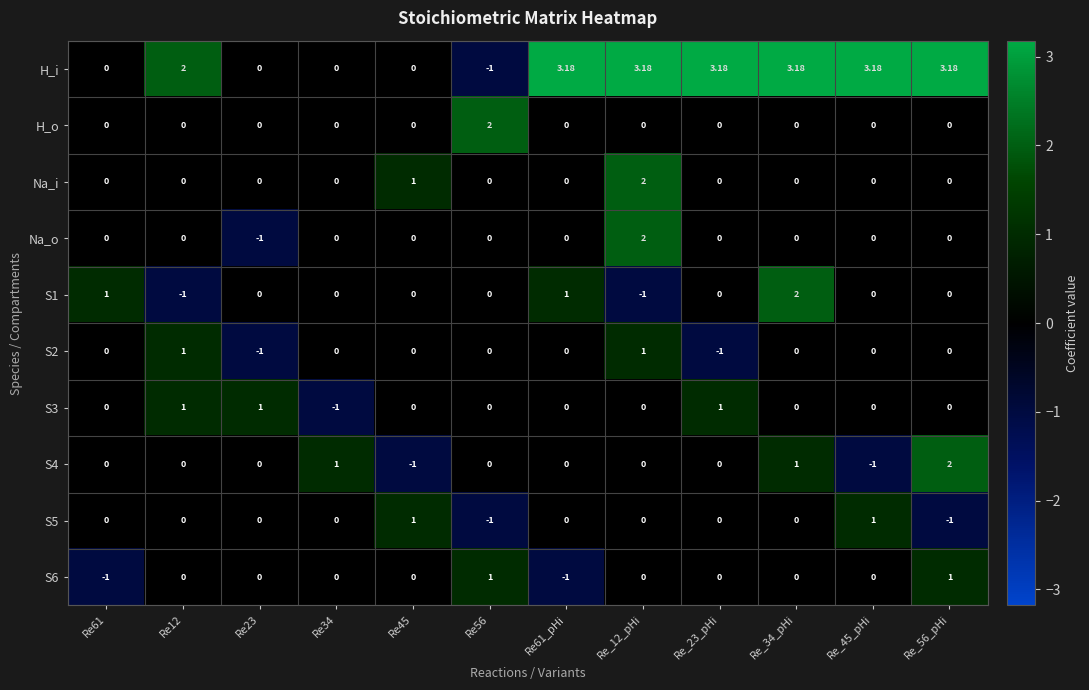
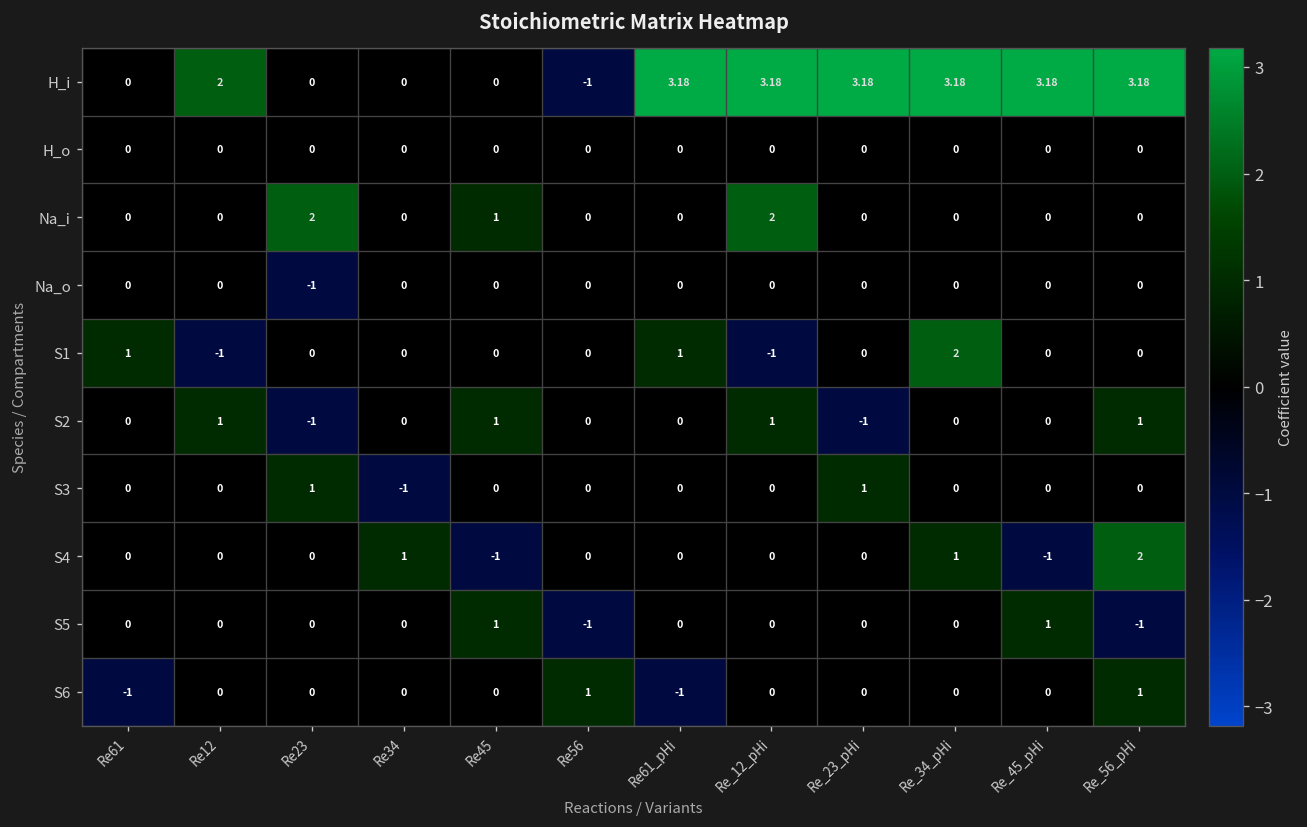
  {
    "H_i": {
      "Re61": 0,
      "Re12": 2,
      "Re23": 0,
      "Re34": 0,
      "Re45": 0,
      "Re56": -1,
      "Re61_pHi": 3.18,
      "Re_12_pHi": 3.18,
      "Re_23_pHi": 3.18,
      "Re_34_pHi": 3.18,
      "Re_45_pHi": 3.18,
      "Re_56_pHi": 3.18
    },
    "H_o": {
      "Re61": 0,
      "Re12": 0,
      "Re23": 0,
      "Re34": 0,
      "Re45": 0,
-     "Re56": 2,
+     "Re56": 0,
      "Re61_pHi": 0,
      "Re_12_pHi": 0,
      "Re_23_pHi": 0,
      "Re_34_pHi": 0,
      "Re_45_pHi": 0,
      "Re_56_pHi": 0
    },
    "Na_i": {
      "Re61": 0,
      "Re12": 0,
-     "Re23": 0,
+     "Re23": 2,
      "Re34": 0,
      "Re45": 1,
      "Re56": 0,
      "Re61_pHi": 0,
      "Re_12_pHi": 2,
      "Re_23_pHi": 0,
      "Re_34_pHi": 0,
      "Re_45_pHi": 0,
      "Re_56_pHi": 0
    },
    "Na_o": {
      "Re61": 0,
      "Re12": 0,
      "Re23": -1,
      "Re34": 0,
      "Re45": 0,
      "Re56": 0,
      "Re61_pHi": 0,
-     "Re_12_pHi": 2,
+     "Re_12_pHi": 0,
      "Re_23_pHi": 0,
      "Re_34_pHi": 0,
      "Re_45_pHi": 0,
      "Re_56_pHi": 0
    },
    "S1": {
      "Re61": 1,
      "Re12": -1,
      "Re23": 0,
      "Re34": 0,
      "Re45": 0,
      "Re56": 0,
      "Re61_pHi": 1,
      "Re_12_pHi": -1,
      "Re_23_pHi": 0,
      "Re_34_pHi": 2,
      "Re_45_pHi": 0,
      "Re_56_pHi": 0
    },
    "S2": {
      "Re61": 0,
      "Re12": 1,
      "Re23": -1,
      "Re34": 0,
-     "Re45": 0,
+     "Re45": 1,
      "Re56": 0,
      "Re61_pHi": 0,
      "Re_12_pHi": 1,
      "Re_23_pHi": -1,
      "Re_34_pHi": 0,
      "Re_45_pHi": 0,
-     "Re_56_pHi": 0
+     "Re_56_pHi": 1
    },
    "S3": {
      "Re61": 0,
-     "Re12": 1,
+     "Re12": 0,
      "Re23": 1,
      "Re34": -1,
      "Re45": 0,
      "Re56": 0,
      "Re61_pHi": 0,
      "Re_12_pHi": 0,
      "Re_23_pHi": 1,
      "Re_34_pHi": 0,
      "Re_45_pHi": 0,
      "Re_56_pHi": 0
    },
    "S4": {
      "Re61": 0,
      "Re12": 0,
      "Re23": 0,
      "Re34": 1,
      "Re45": -1,
      "Re56": 0,
      "Re61_pHi": 0,
      "Re_12_pHi": 0,
      "Re_23_pHi": 0,
      "Re_34_pHi": 1,
      "Re_45_pHi": -1,
      "Re_56_pHi": 2
    },
    "S5": {
      "Re61": 0,
      "Re12": 0,
      "Re23": 0,
      "Re34": 0,
      "Re45": 1,
      "Re56": -1,
      "Re61_pHi": 0,
      "Re_12_pHi": 0,
      "Re_23_pHi": 0,
      "Re_34_pHi": 0,
      "Re_45_pHi": 1,
      "Re_56_pHi": -1
    },
    "S6": {
      "Re61": -1,
      "Re12": 0,
      "Re23": 0,
      "Re34": 0,
      "Re45": 0,
      "Re56": 1,
      "Re61_pHi": -1,
      "Re_12_pHi": 0,
      "Re_23_pHi": 0,
      "Re_34_pHi": 0,
      "Re_45_pHi": 0,
      "Re_56_pHi": 1
    }
  }
